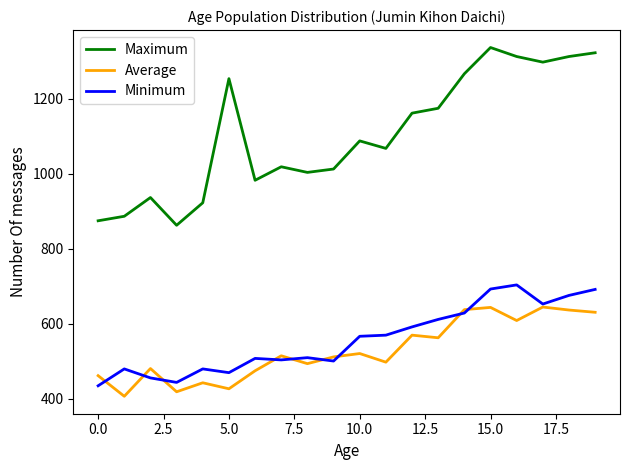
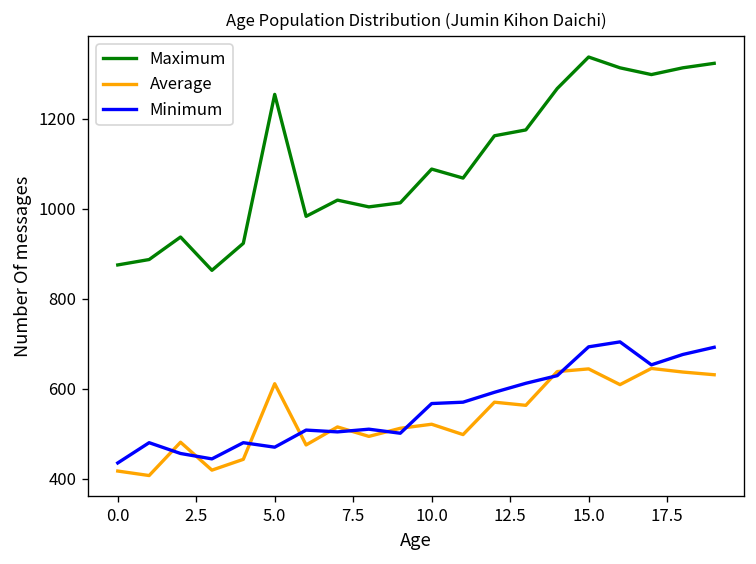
  {
    "Maximum": {
      "0.0": 880,
      "5.0": 1250,
      "10.0": 1090,
      "15.0": 1340
    },
    "Average": {
-     "0.0": 460,
-     "5.0": 430,
+     "0.0": 420,
+     "5.0": 610,
      "10.0": 520,
      "15.0": 640
    },
    "Minimum": {
      "0.0": 440,
      "5.0": 470,
      "10.0": 570,
      "15.0": 690
    }
  }
